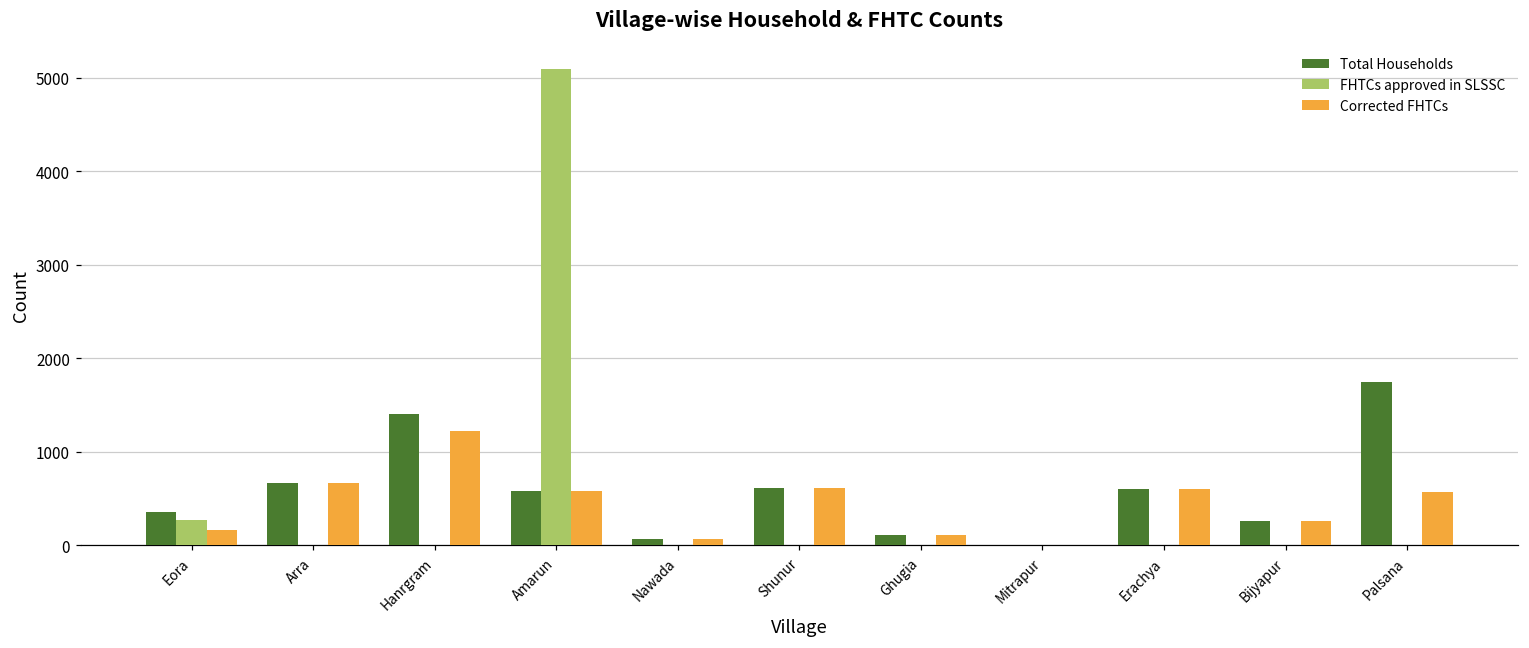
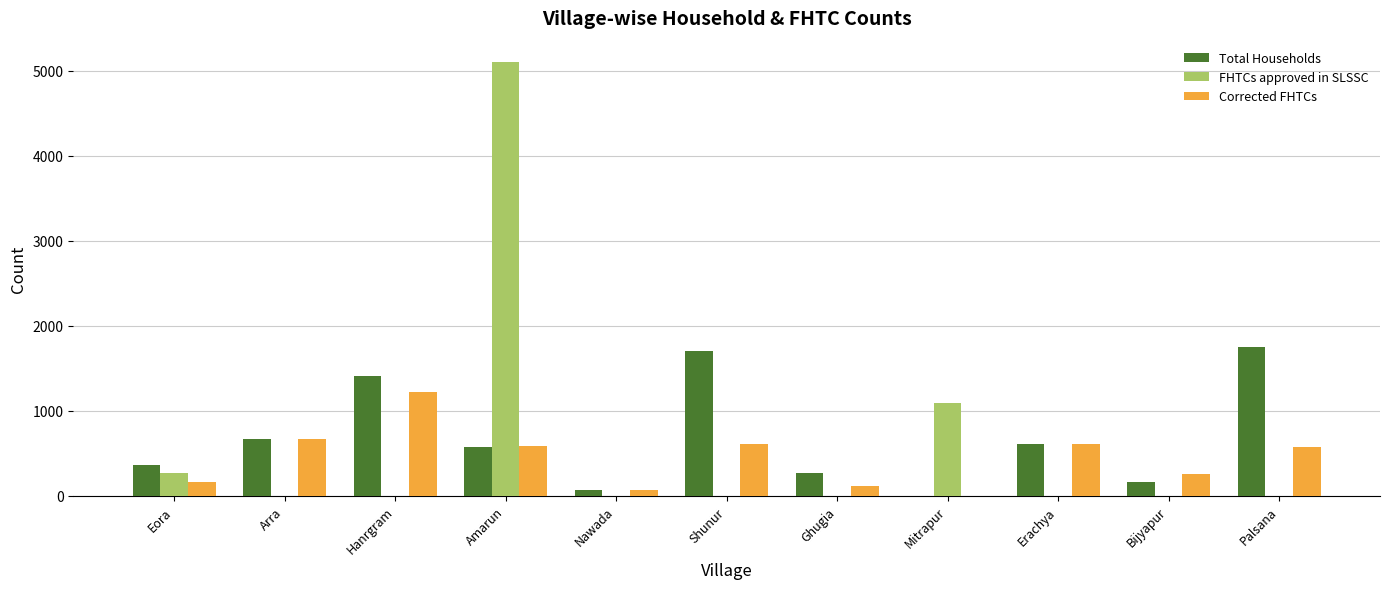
  {
    "Total Households": {
      "Eora": 400,
      "Arra": 700,
      "Hanrgram": 1400,
      "Amarun": 600,
      "Nawada": 100,
-     "Shunur": 600,
-     "Ghugia": 100,
+     "Shunur": 1700,
+     "Ghugia": 300,
      "Mitrapur": 0,
      "Erachya": 600,
-     "Bijyapur": 300,
+     "Bijyapur": 200,
      "Palsana": 1700
    },
    "FHTCs approved in SLSSC": {
      "Eora": 300,
      "Arra": 0,
      "Hanrgram": 0,
      "Amarun": 5100,
      "Nawada": 0,
      "Shunur": 0,
      "Ghugia": 0,
-     "Mitrapur": 0,
+     "Mitrapur": 1100,
      "Erachya": 0,
      "Bijyapur": 0,
      "Palsana": 0
    },
    "Corrected FHTCs": {
      "Eora": 200,
      "Arra": 700,
      "Hanrgram": 1200,
      "Amarun": 600,
      "Nawada": 100,
      "Shunur": 600,
      "Ghugia": 100,
      "Mitrapur": 0,
      "Erachya": 600,
      "Bijyapur": 300,
      "Palsana": 600
    }
  }
